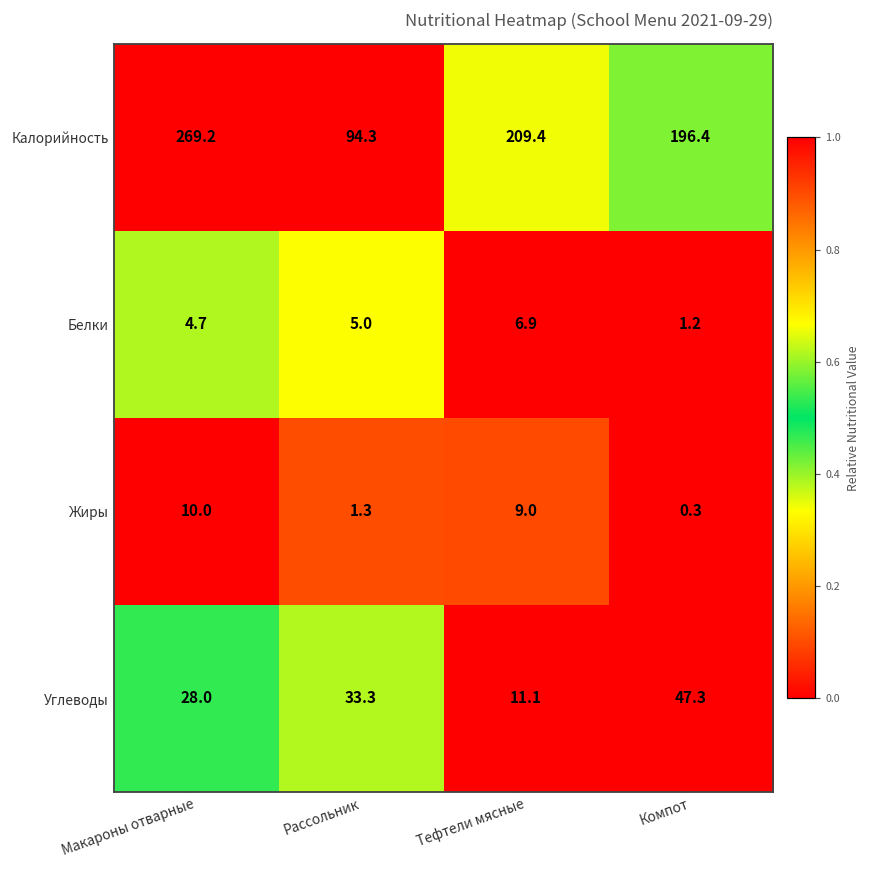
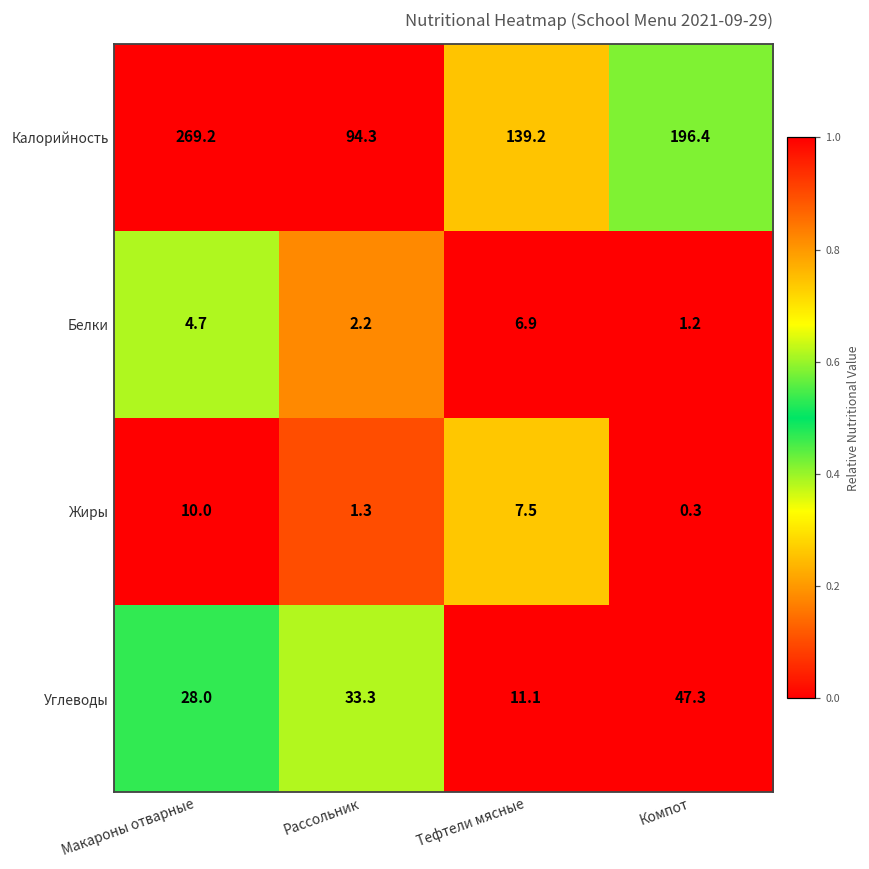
  {
    "Калорийность": {
      "Макароны отварные": 269.2,
      "Рассольник": 94.3,
-     "Тефтели мясные": 209.4,
+     "Тефтели мясные": 139.2,
      "Компот": 196.4
    },
    "Белки": {
      "Макароны отварные": 4.7,
-     "Рассольник": 5.0,
+     "Рассольник": 2.2,
      "Тефтели мясные": 6.9,
      "Компот": 1.2
    },
    "Жиры": {
      "Макароны отварные": 10.0,
      "Рассольник": 1.3,
-     "Тефтели мясные": 9.0,
+     "Тефтели мясные": 7.5,
      "Компот": 0.3
    },
    "Углеводы": {
      "Макароны отварные": 28.0,
      "Рассольник": 33.3,
      "Тефтели мясные": 11.1,
      "Компот": 47.3
    }
  }
